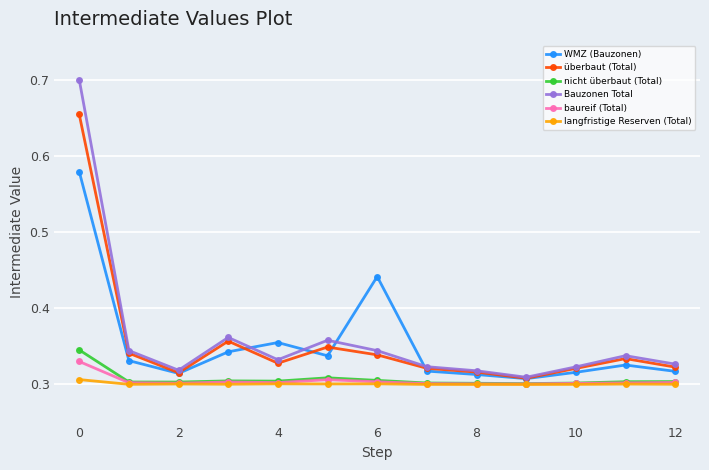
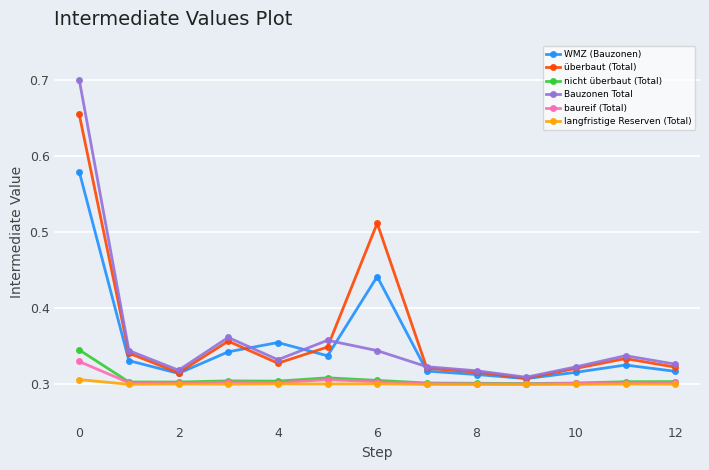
  {
    "WMZ (Bauzonen)": {
      "0": 0.58,
      "4": 0.36,
      "6": 0.44,
      "10": 0.32,
      "12": 0.32
    },
    "überbaut (Total)": {
      "0": 0.65,
      "4": 0.33,
-     "6": 0.34,
+     "6": 0.51,
      "12": 0.32
    },
    "nicht überbaut (Total)": {
      "0": 0.35
    },
    "Bauzonen Total": {
      "0": 0.70,
      "2": 0.32,
      "4": 0.33,
      "6": 0.34,
      "12": 0.33
    },
    "baureif (Total)": {
      "0": 0.33
    },
    "langfristige Reserven (Total)": {
      "0": 0.31
    }
  }
